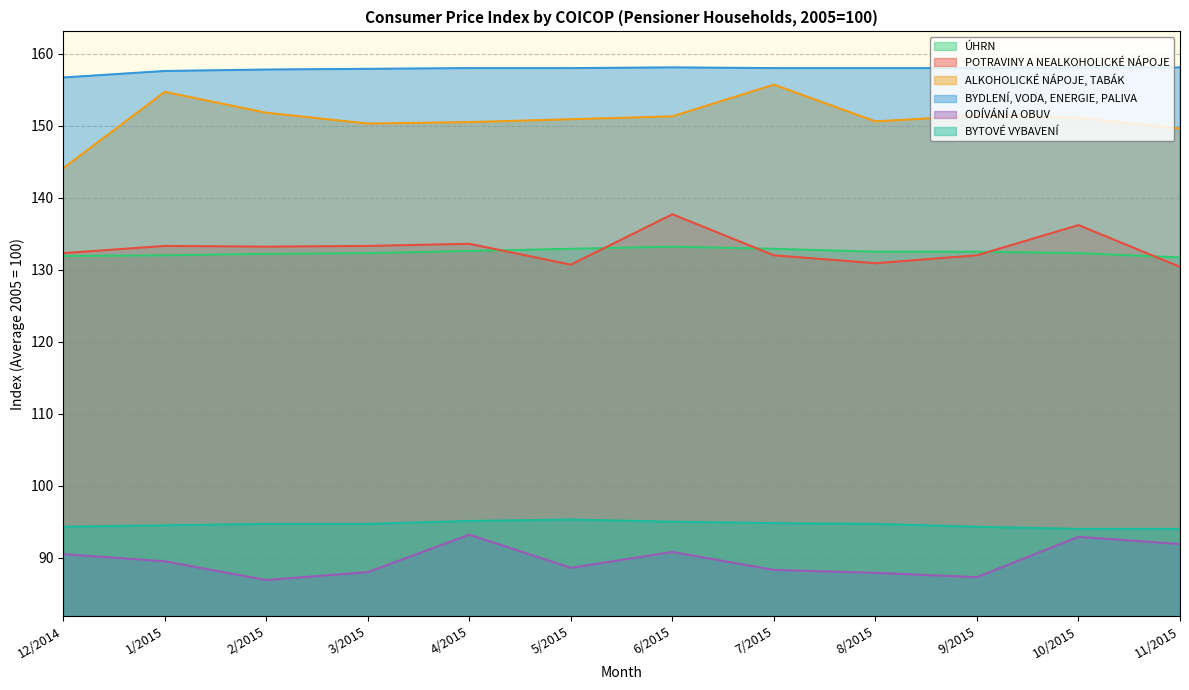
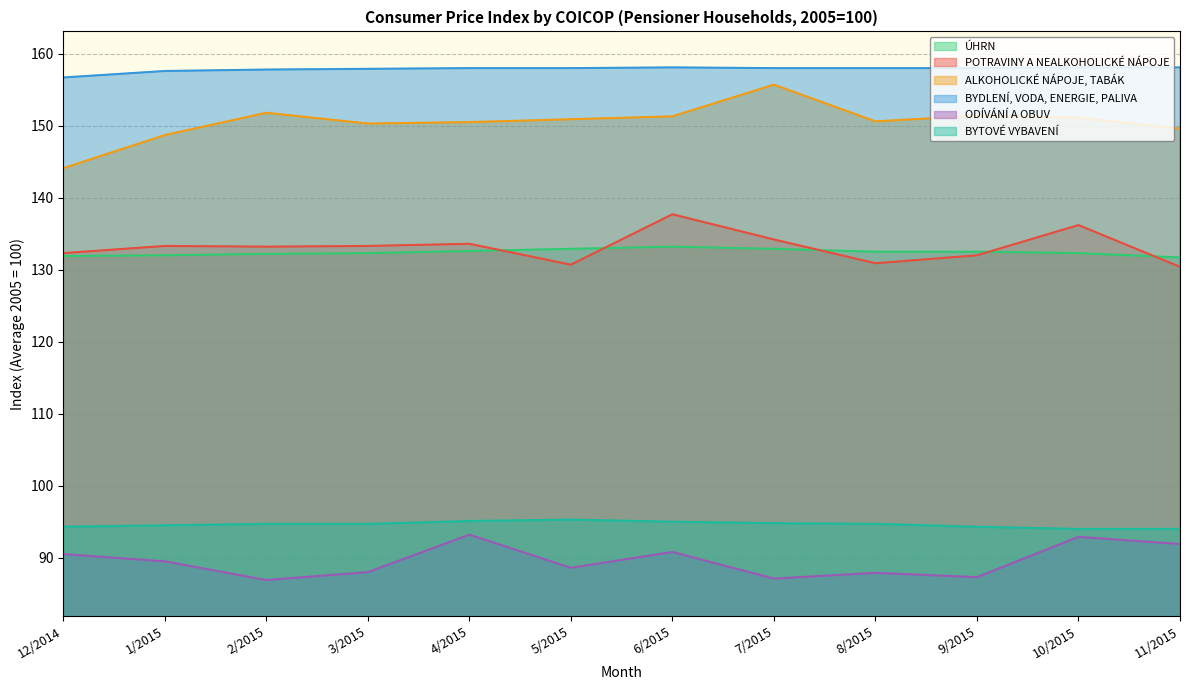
  {
    "POTRAVINY A NEALKOHOLICKÉ NÁPOJE": {
      "12/2014": 132,
      "1/2015": 133,
      "2/2015": 133,
      "3/2015": 133,
      "4/2015": 134,
      "5/2015": 131,
      "6/2015": 138,
-     "7/2015": 132,
+     "7/2015": 134,
      "8/2015": 131,
      "9/2015": 132,
      "10/2015": 136,
      "11/2015": 130
    },
    "ALKOHOLICKÉ NÁPOJE, TABÁK": {
      "12/2014": 144,
-     "1/2015": 155,
+     "1/2015": 149,
      "2/2015": 152,
      "3/2015": 150,
      "4/2015": 151,
      "5/2015": 151,
      "6/2015": 151,
      "7/2015": 156,
      "8/2015": 151,
      "11/2015": 150
    },
    "ODÍVÁNÍ A OBUV": {
      "12/2014": 91,
      "1/2015": 90,
      "2/2015": 87,
      "3/2015": 88,
      "4/2015": 93,
      "5/2015": 89,
      "6/2015": 91,
-     "7/2015": 88,
+     "7/2015": 87,
      "8/2015": 88,
      "9/2015": 87,
      "10/2015": 93,
      "11/2015": 92
    }
  }
